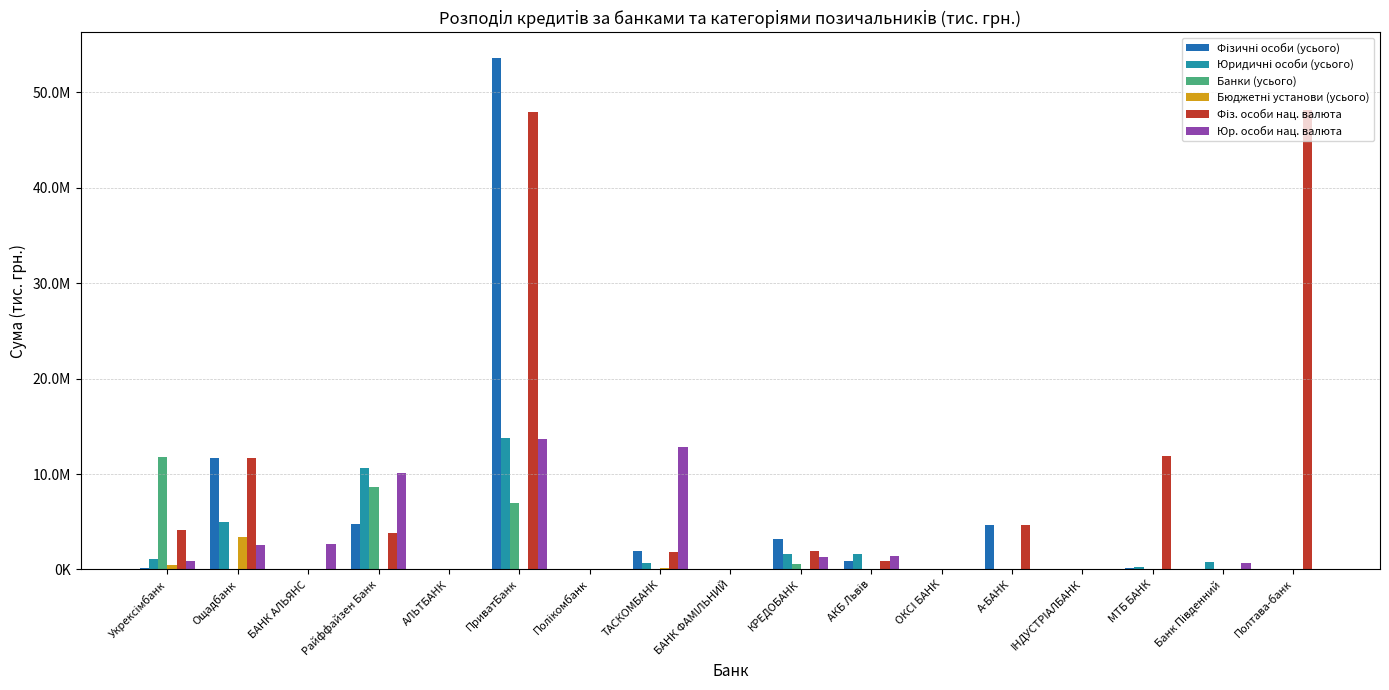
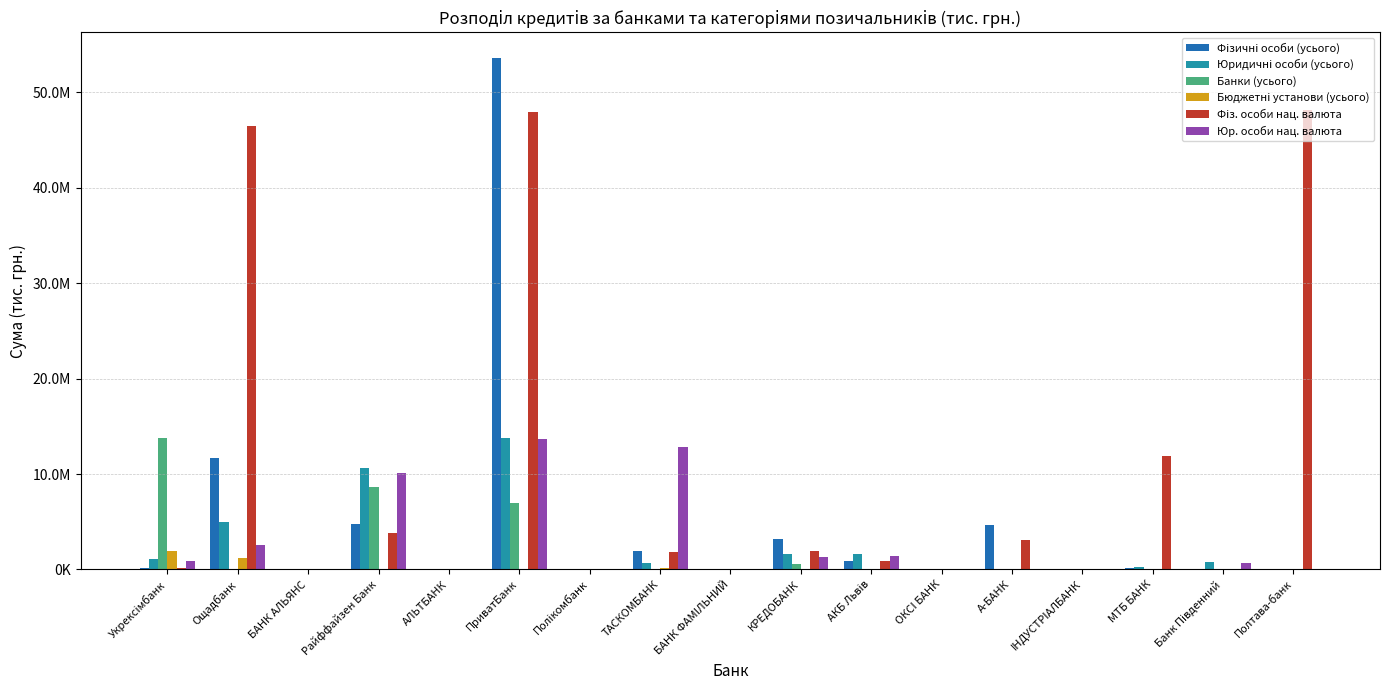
  {
    "Банки (усього)": {
-     "Укрексімбанк": 12000000,
+     "Укрексімбанк": 14000000,
      "Ощадбанк": 0,
      "БАНК АЛЬЯНС": 0,
      "Райффайзен Банк": 9000000,
      "АЛЬТБАНК": 0,
      "ПриватБанк": 7000000,
      "Полікомбанк": 0,
      "ТАСКОМБАНК": 0,
      "БАНК ФАМІЛЬНИЙ": 0,
      "КРЕДОБАНК": 1000000,
      "АКБ Львів": 0,
      "ОКСІ БАНК": 0,
      "А-БАНК": 0,
      "ІНДУСТРІАЛБАНК": 0,
      "МТБ БАНК": 0,
      "Банк Південний": 0
    },
    "Бюджетні установи (усього)": {
-     "Укрексімбанк": 0,
-     "Ощадбанк": 3000000,
+     "Укрексімбанк": 2000000,
+     "Ощадбанк": 1000000,
      "БАНК АЛЬЯНС": 0,
      "Райффайзен Банк": 0,
      "АЛЬТБАНК": 0,
      "ПриватБанк": 0,
      "Полікомбанк": 0,
      "БАНК ФАМІЛЬНИЙ": 0,
      "КРЕДОБАНК": 0,
      "АКБ Львів": 0,
      "ОКСІ БАНК": 0,
      "А-БАНК": 0,
      "ІНДУСТРІАЛБАНК": 0,
      "МТБ БАНК": 0,
      "Банк Південний": 0,
      "Полтава-банк": 0
    },
    "Фіз. особи нац. валюта": {
-     "Укрексімбанк": 4000000,
-     "Ощадбанк": 12000000,
+     "Укрексімбанк": 0,
+     "Ощадбанк": 46000000,
      "Райффайзен Банк": 4000000,
      "ПриватБанк": 48000000,
      "ТАСКОМБАНК": 2000000,
      "БАНК ФАМІЛЬНИЙ": 0,
      "КРЕДОБАНК": 2000000,
      "АКБ Львів": 1000000,
-     "А-БАНК": 5000000,
+     "А-БАНК": 3000000,
      "МТБ БАНК": 12000000
    },
    "Юр. особи нац. валюта": {
      "Укрексімбанк": 1000000,
      "Ощадбанк": 3000000,
-     "БАНК АЛЬЯНС": 3000000,
+     "БАНК АЛЬЯНС": 0,
      "Райффайзен Банк": 10000000,
      "АЛЬТБАНК": 0,
      "ПриватБанк": 14000000,
      "ТАСКОМБАНК": 13000000,
      "БАНК ФАМІЛЬНИЙ": 0,
      "КРЕДОБАНК": 1000000,
      "АКБ Львів": 1000000,
      "ІНДУСТРІАЛБАНК": 0,
      "Банк Південний": 1000000
    }
  }
